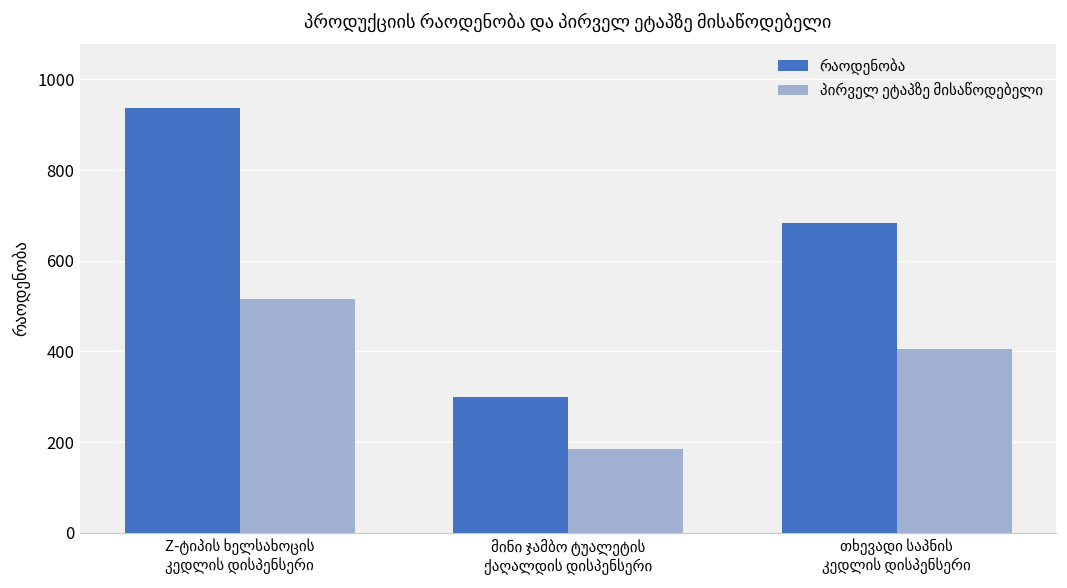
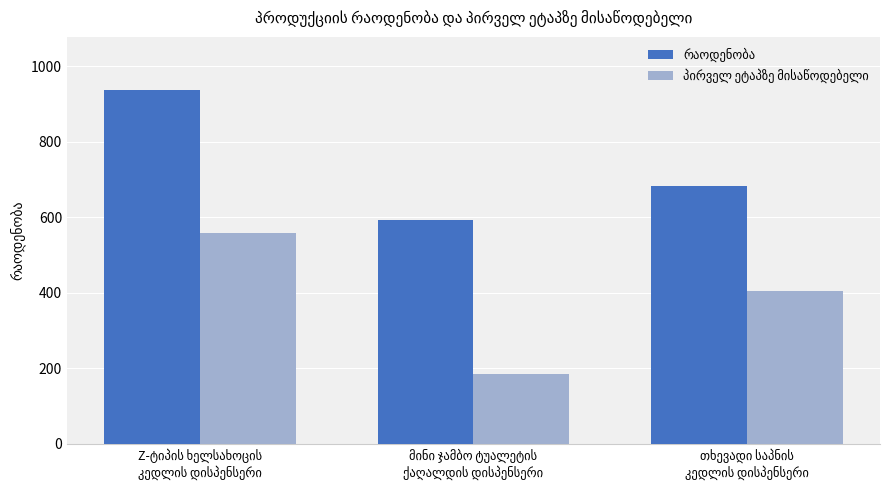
  {
    "რაოდენობა": {
      "Z-ტიპის ხელსახოცის კედლის დისპენსერი": 940,
-     "მინი ჯამბო ტუალეტის ქაღალდის დისპენსერი": 300,
+     "მინი ჯამბო ტუალეტის ქაღალდის დისპენსერი": 590,
      "თხევადი საპნის კედლის დისპენსერი": 680
    },
    "პირველ ეტაპზე მისაწოდებელი": {
-     "Z-ტიპის ხელსახოცის კედლის დისპენსერი": 520,
+     "Z-ტიპის ხელსახოცის კედლის დისპენსერი": 560,
      "მინი ჯამბო ტუალეტის ქაღალდის დისპენსერი": 180,
      "თხევადი საპნის კედლის დისპენსერი": 410
    }
  }
